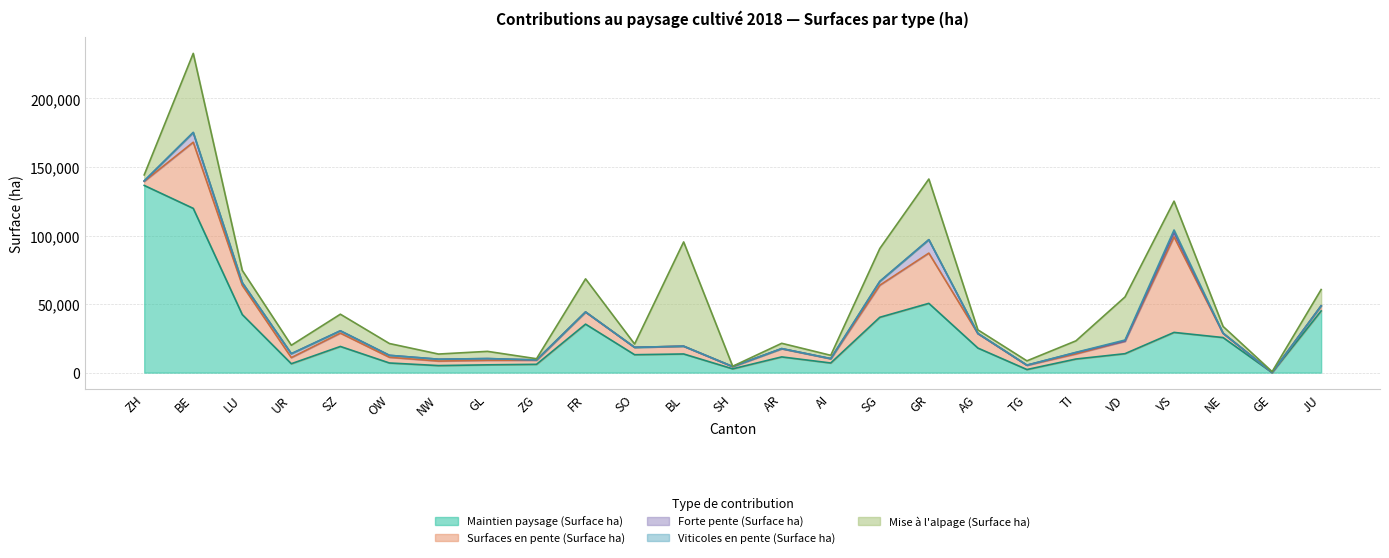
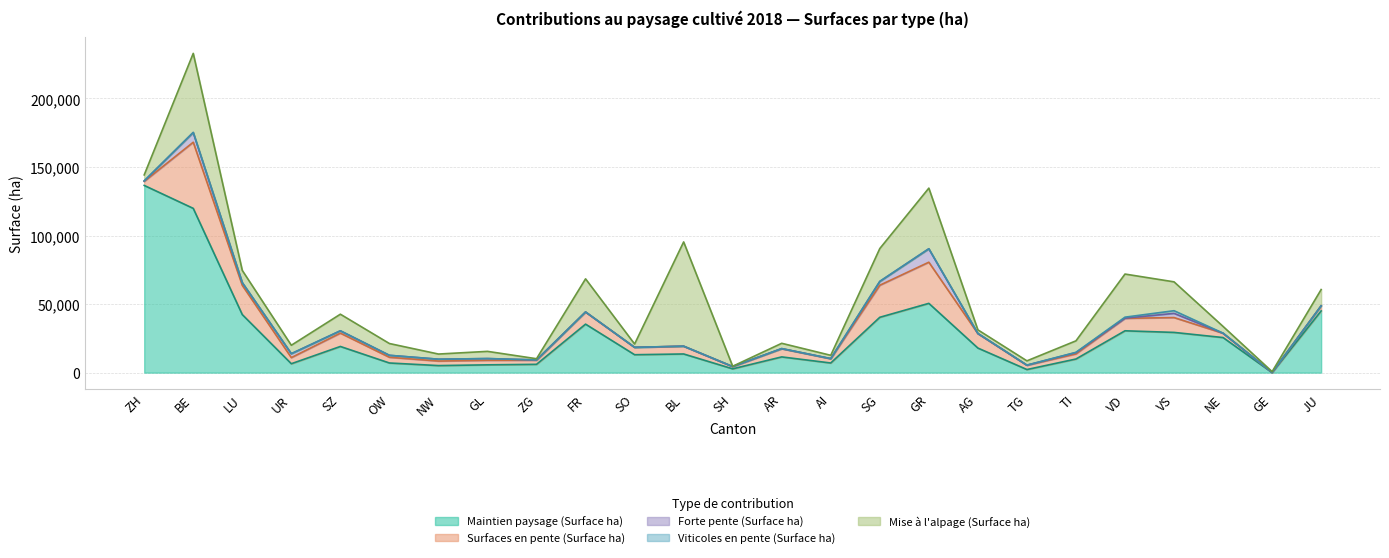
  {
    "Maintien paysage (Surface ha)": {
      "ZH": "137,000",
      "BE": "120,000",
      "LU": "42,000",
      "UR": "7,000",
      "SZ": "19,000",
      "OW": "7,000",
      "NW": "5,000",
      "GL": "6,000",
      "ZG": "6,000",
      "FR": "35,000",
      "SO": "13,000",
      "BL": "14,000",
      "AR": "11,000",
      "AI": "7,000",
      "SG": "40,000",
      "GR": "51,000",
      "AG": "18,000",
      "TG": "2,000",
      "TI": "10,000",
-     "VD": "14,000",
+     "VD": "31,000",
      "VS": "29,000",
      "NE": "26,000",
      "JU": "45,000"
    },
    "Surfaces en pente (Surface ha)": {
      "BE": "48,000",
      "LU": "21,000",
      "UR": "4,000",
      "SG": "23,000",
-     "GR": "37,000",
-     "VS": "70,000"
+     "GR": "30,000",
+     "VS": "11,000"
    },
    "Mise à l'alpage (Surface ha)": {
      "ZH": "4,000",
      "BE": "58,000",
      "LU": "9,000",
      "UR": "6,000",
      "SZ": "12,000",
      "OW": "9,000",
      "NW": "4,000",
      "GL": "5,000",
      "FR": "24,000",
      "SO": "2,000",
      "BL": "76,000",
      "AR": "4,000",
      "AI": "2,000",
      "SG": "24,000",
      "GR": "44,000",
      "AG": "3,000",
      "TG": "3,000",
      "TI": "8,000",
      "VD": "31,000",
      "VS": "21,000",
      "NE": "5,000",
      "JU": "12,000"
    }
  }
